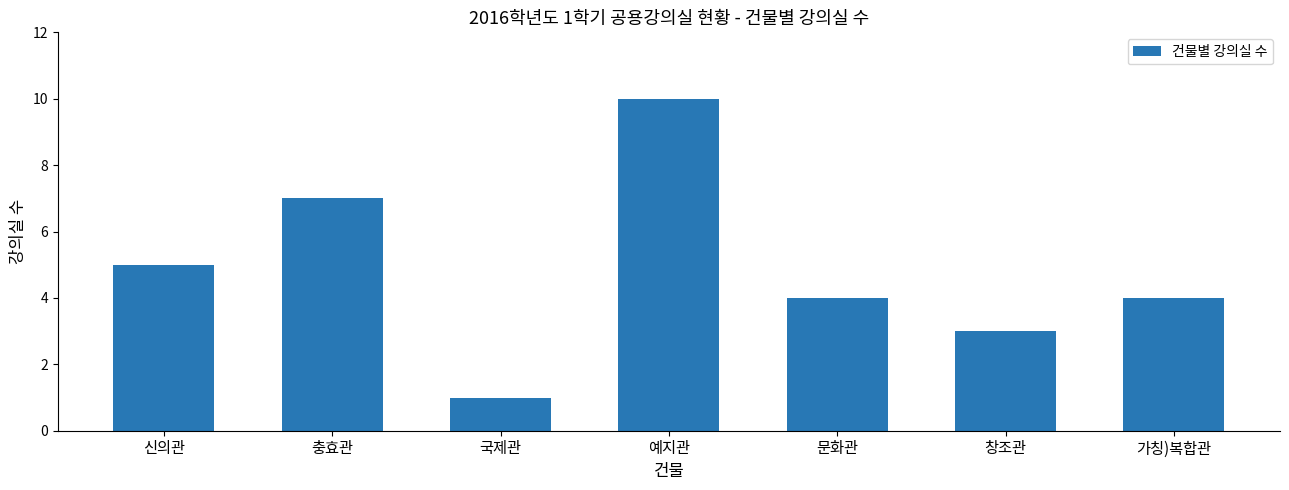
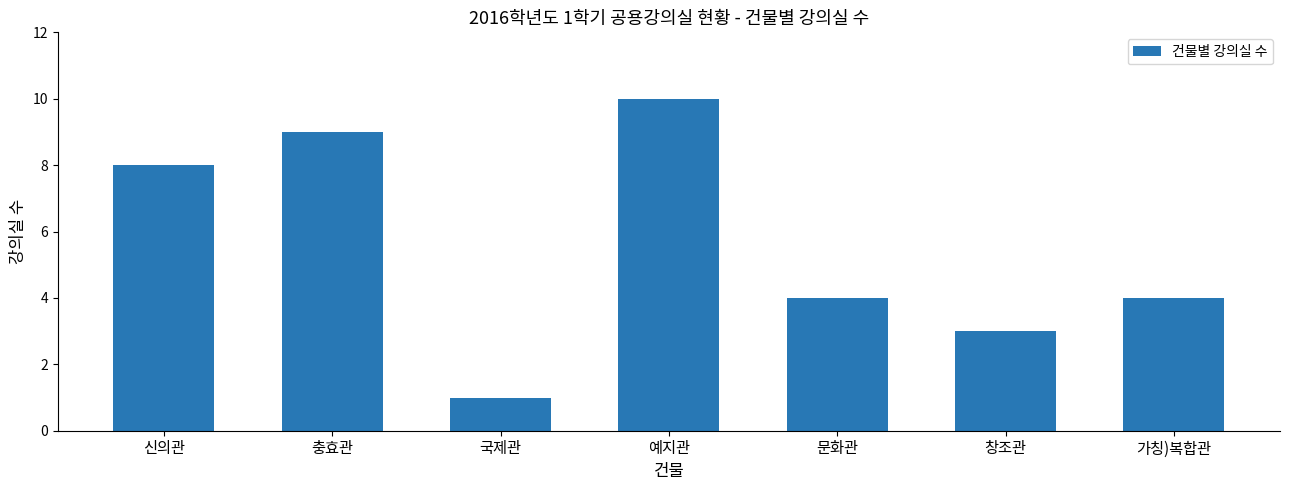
  {
-   "신의관": 5,
-   "충효관": 7,
+   "신의관": 8,
+   "충효관": 9,
    "국제관": 1,
    "예지관": 10,
    "문화관": 4,
    "창조관": 3,
    "가칭)복합관": 4
  }
